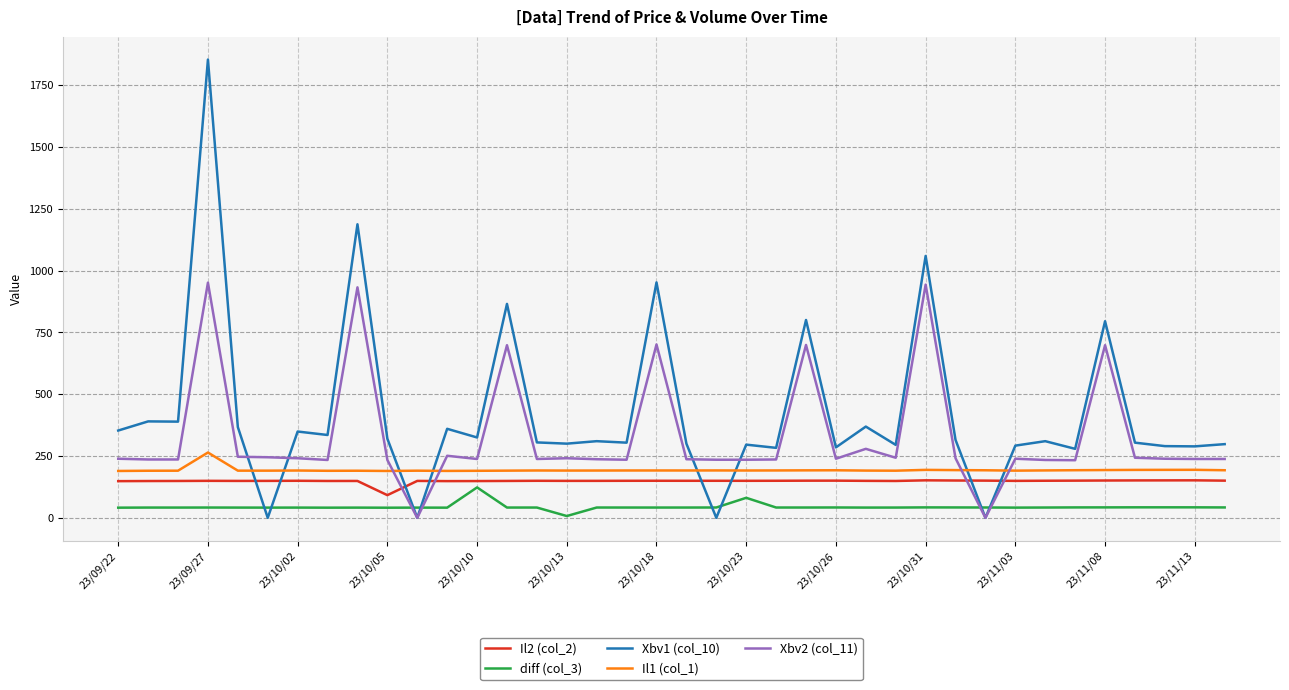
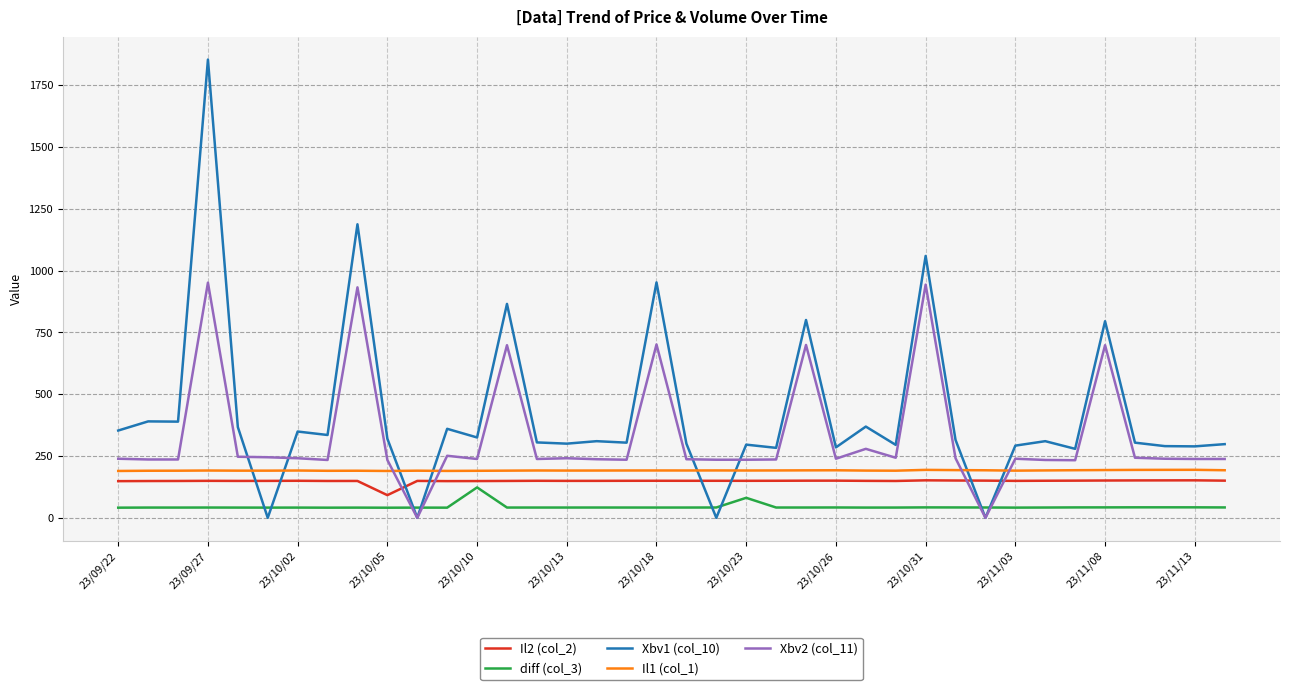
  {
    "Il2 (col_2)": {
      "23/09/22": 150,
      "23/09/27": 150,
      "23/10/02": 150,
      "23/10/05": 90,
      "23/10/10": 150,
      "23/10/13": 150,
      "23/10/18": 150,
      "23/10/23": 150,
      "23/10/26": 150,
      "23/10/31": 150,
      "23/11/03": 150,
      "23/11/08": 150,
      "23/11/13": 150
    },
    "diff (col_3)": {
      "23/09/22": 40,
      "23/09/27": 40,
      "23/10/02": 40,
      "23/10/05": 40,
      "23/10/10": 120,
-     "23/10/13": 10,
+     "23/10/13": 40,
      "23/10/18": 40,
      "23/10/23": 80,
      "23/10/26": 40,
      "23/10/31": 40,
      "23/11/03": 40,
      "23/11/08": 40,
      "23/11/13": 40
    },
    "Xbv1 (col_10)": {
      "23/09/22": 350,
      "23/09/27": 1850,
      "23/10/02": 350,
      "23/10/05": 320,
      "23/10/10": 330,
      "23/10/13": 300,
      "23/10/18": 950,
      "23/10/23": 300,
      "23/10/26": 290,
      "23/10/31": 1060,
      "23/11/03": 290,
      "23/11/08": 800,
      "23/11/13": 290
    },
    "Il1 (col_1)": {
      "23/09/22": 190,
-     "23/09/27": 260,
+     "23/09/27": 190,
      "23/10/02": 190,
      "23/10/05": 190,
      "23/10/10": 190,
      "23/10/13": 190,
      "23/10/18": 190,
      "23/10/23": 190,
      "23/10/26": 190,
      "23/10/31": 190,
      "23/11/03": 190,
      "23/11/08": 190,
      "23/11/13": 190
    },
    "Xbv2 (col_11)": {
      "23/09/22": 240,
      "23/09/27": 950,
      "23/10/02": 240,
      "23/10/05": 230,
      "23/10/10": 240,
      "23/10/13": 240,
      "23/10/18": 700,
      "23/10/23": 240,
      "23/10/26": 240,
      "23/10/31": 940,
      "23/11/03": 240,
      "23/11/08": 700,
      "23/11/13": 240
    }
  }
